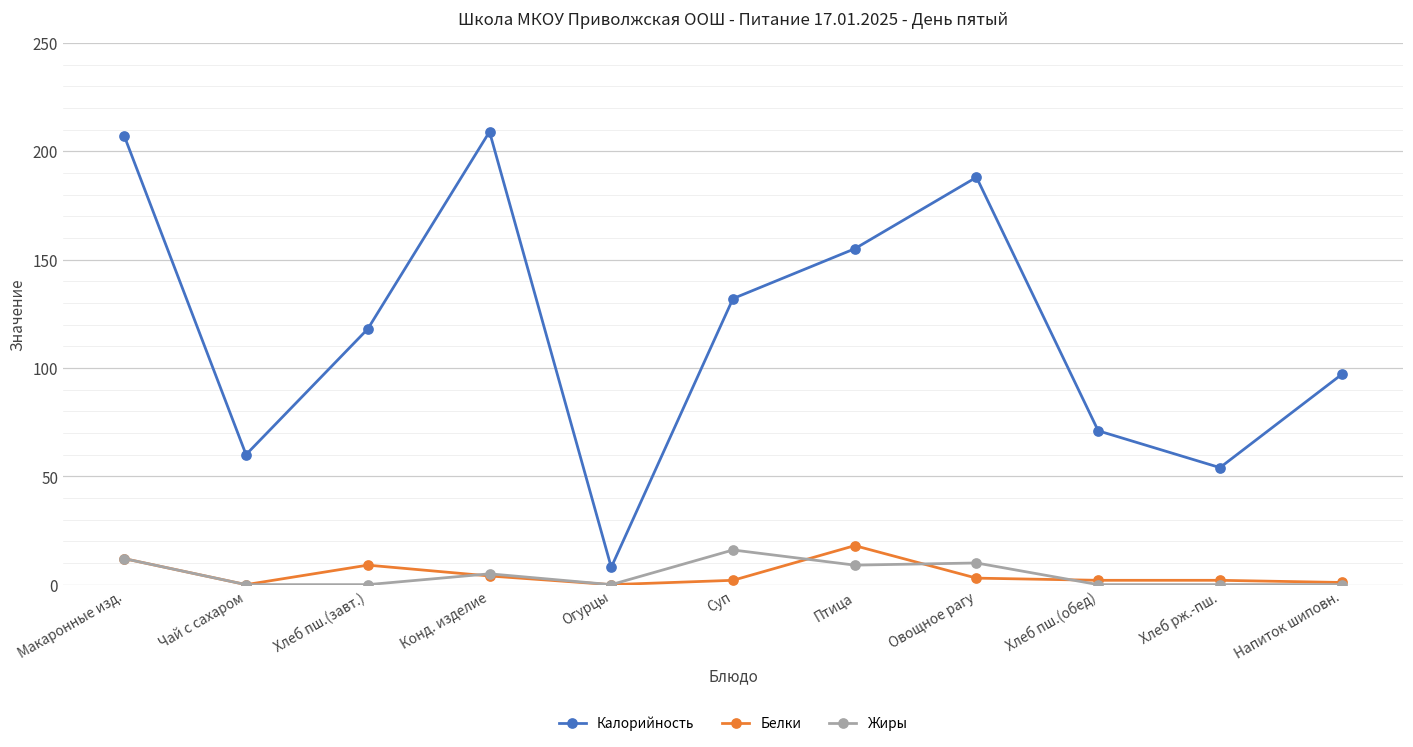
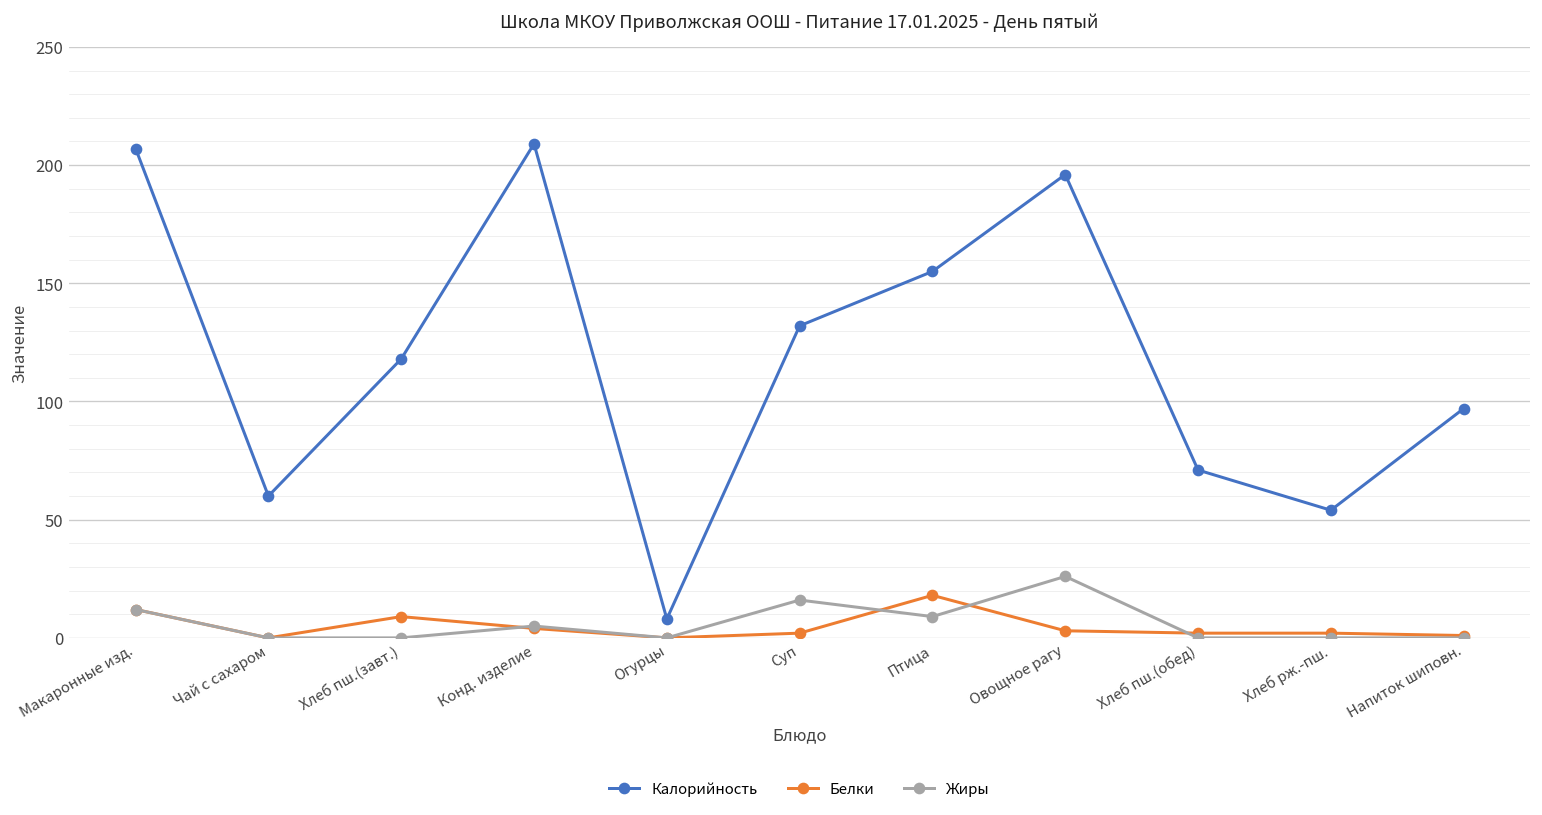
  {
    "Калорийность": {
      "Макаронные изд.": 207,
      "Чай с сахаром": 60,
      "Хлеб пш.(завт.)": 118,
      "Конд. изделие": 209,
      "Огурцы": 8,
      "Суп": 132,
      "Птица": 155,
-     "Овощное рагу": 188,
+     "Овощное рагу": 196,
      "Хлеб пш.(обед)": 71,
      "Хлеб рж.-пш.": 54,
      "Напиток шиповн.": 97
    },
    "Белки": {
      "Хлеб пш.(завт.)": 9,
      "Суп": 2,
      "Птица": 18,
      "Овощное рагу": 3,
      "Хлеб пш.(обед)": 2,
      "Хлеб рж.-пш.": 2
    },
    "Жиры": {
      "Хлеб пш.(завт.)": 0,
      "Суп": 16,
      "Птица": 9,
-     "Овощное рагу": 10,
+     "Овощное рагу": 26,
      "Хлеб пш.(обед)": 0,
      "Хлеб рж.-пш.": 0
    }
  }
